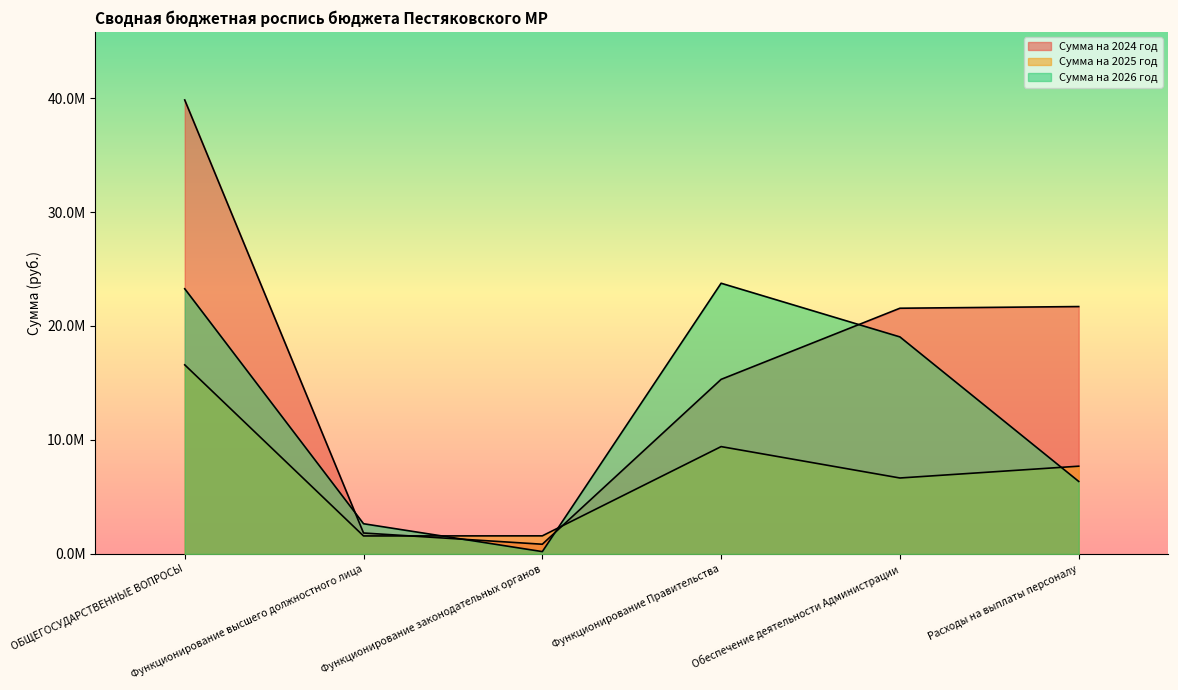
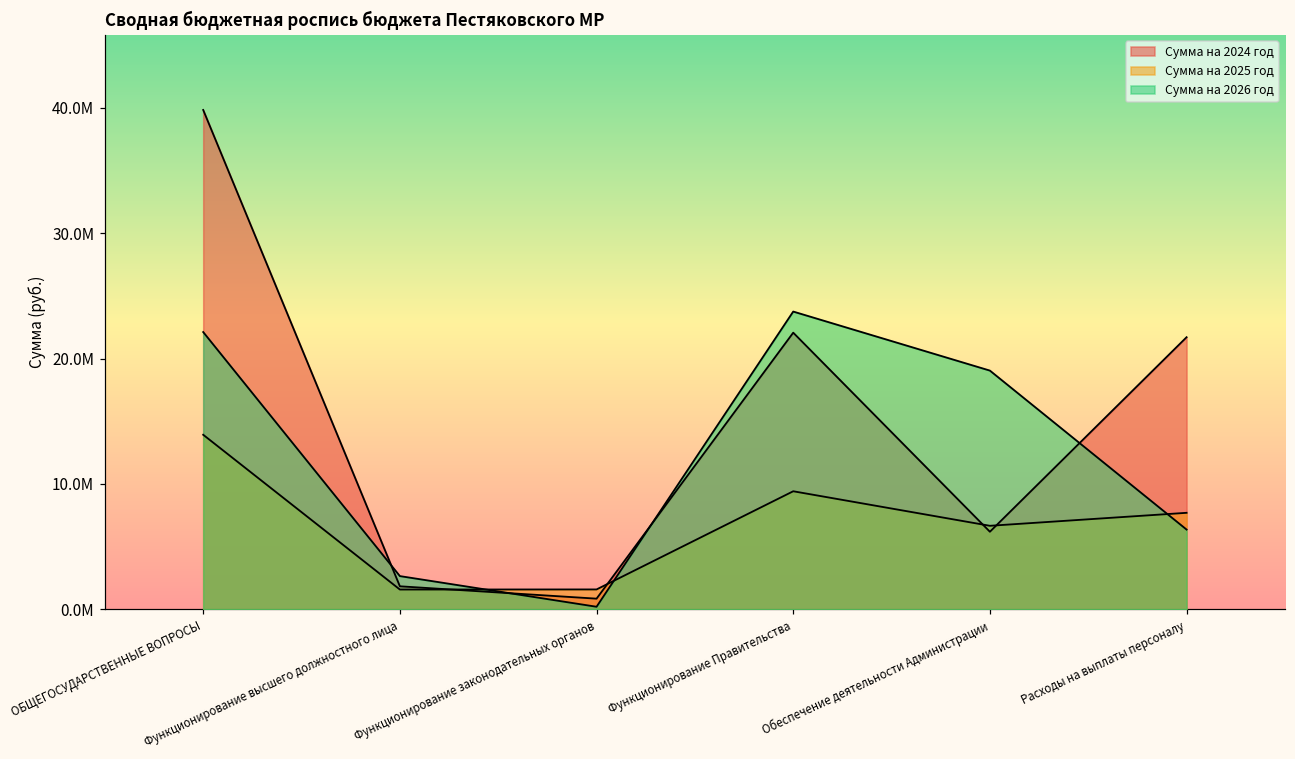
  {
    "Сумма на 2024 год": {
      "ОБЩЕГОСУДАРСТВЕННЫЕ ВОПРОСЫ": 39800000,
      "Функционирование высшего должностного лица": 1800000,
      "Функционирование законодательных органов": 900000,
-     "Функционирование Правительства": 15300000,
-     "Обеспечение деятельности Администрации": 21600000,
+     "Функционирование Правительства": 22100000,
+     "Обеспечение деятельности Администрации": 6200000,
      "Расходы на выплаты персоналу": 21700000
    },
    "Сумма на 2025 год": {
-     "ОБЩЕГОСУДАРСТВЕННЫЕ ВОПРОСЫ": 16600000,
+     "ОБЩЕГОСУДАРСТВЕННЫЕ ВОПРОСЫ": 13900000,
      "Функционирование высшего должностного лица": 1600000,
      "Функционирование законодательных органов": 1600000,
      "Функционирование Правительства": 9400000,
      "Обеспечение деятельности Администрации": 6700000,
      "Расходы на выплаты персоналу": 7700000
    },
    "Сумма на 2026 год": {
-     "ОБЩЕГОСУДАРСТВЕННЫЕ ВОПРОСЫ": 23300000,
+     "ОБЩЕГОСУДАРСТВЕННЫЕ ВОПРОСЫ": 22100000,
      "Функционирование высшего должностного лица": 2700000,
      "Функционирование законодательных органов": 200000,
      "Функционирование Правительства": 23800000,
      "Обеспечение деятельности Администрации": 19000000,
      "Расходы на выплаты персоналу": 6400000
    }
  }
